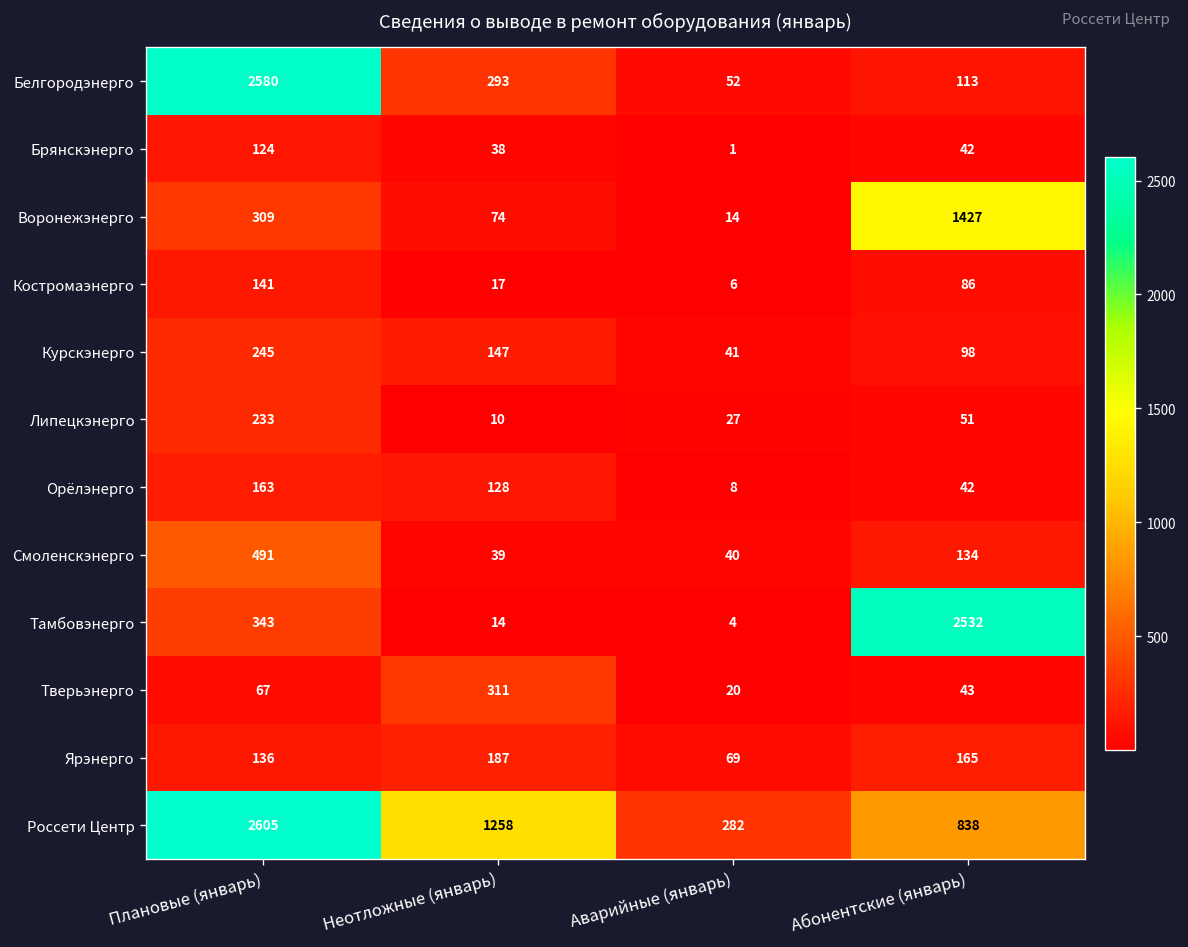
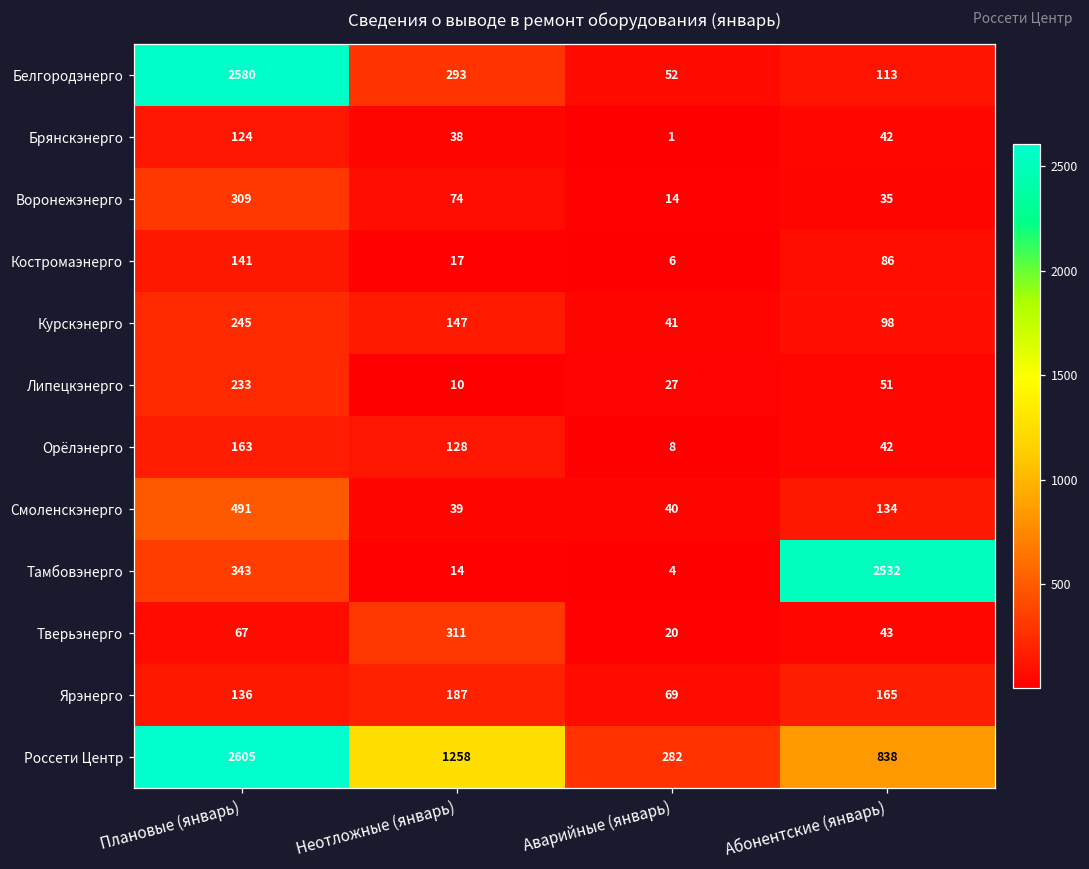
  {
    "Белгородэнерго": {
      "Плановые (январь)": 2580,
      "Неотложные (январь)": 293,
      "Аварийные (январь)": 52,
      "Абонентские (январь)": 113
    },
    "Брянскэнерго": {
      "Плановые (январь)": 124,
      "Неотложные (январь)": 38,
      "Аварийные (январь)": 1,
      "Абонентские (январь)": 42
    },
    "Воронежэнерго": {
      "Плановые (январь)": 309,
      "Неотложные (январь)": 74,
      "Аварийные (январь)": 14,
-     "Абонентские (январь)": 1427
+     "Абонентские (январь)": 35
    },
    "Костромаэнерго": {
      "Плановые (январь)": 141,
      "Неотложные (январь)": 17,
      "Аварийные (январь)": 6,
      "Абонентские (январь)": 86
    },
    "Курскэнерго": {
      "Плановые (январь)": 245,
      "Неотложные (январь)": 147,
      "Аварийные (январь)": 41,
      "Абонентские (январь)": 98
    },
    "Липецкэнерго": {
      "Плановые (январь)": 233,
      "Неотложные (январь)": 10,
      "Аварийные (январь)": 27,
      "Абонентские (январь)": 51
    },
    "Орёлэнерго": {
      "Плановые (январь)": 163,
      "Неотложные (январь)": 128,
      "Аварийные (январь)": 8,
      "Абонентские (январь)": 42
    },
    "Смоленскэнерго": {
      "Плановые (январь)": 491,
      "Неотложные (январь)": 39,
      "Аварийные (январь)": 40,
      "Абонентские (январь)": 134
    },
    "Тамбовэнерго": {
      "Плановые (январь)": 343,
      "Неотложные (январь)": 14,
      "Аварийные (январь)": 4,
      "Абонентские (январь)": 2532
    },
    "Тверьэнерго": {
      "Плановые (январь)": 67,
      "Неотложные (январь)": 311,
      "Аварийные (январь)": 20,
      "Абонентские (январь)": 43
    },
    "Ярэнерго": {
      "Плановые (январь)": 136,
      "Неотложные (январь)": 187,
      "Аварийные (январь)": 69,
      "Абонентские (январь)": 165
    },
    "Россети Центр": {
      "Плановые (январь)": 2605,
      "Неотложные (январь)": 1258,
      "Аварийные (январь)": 282,
      "Абонентские (январь)": 838
    }
  }
